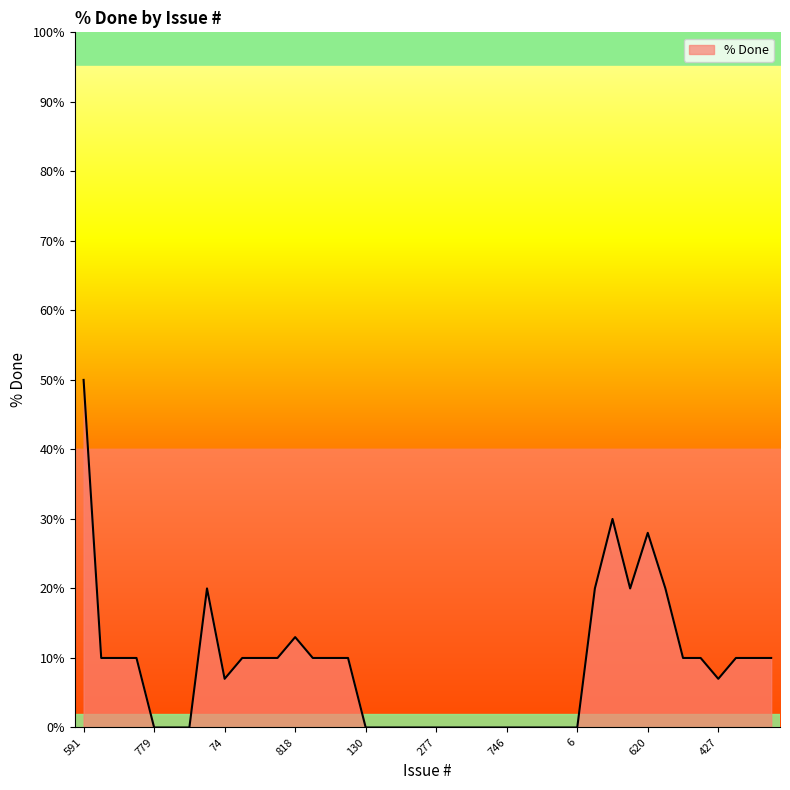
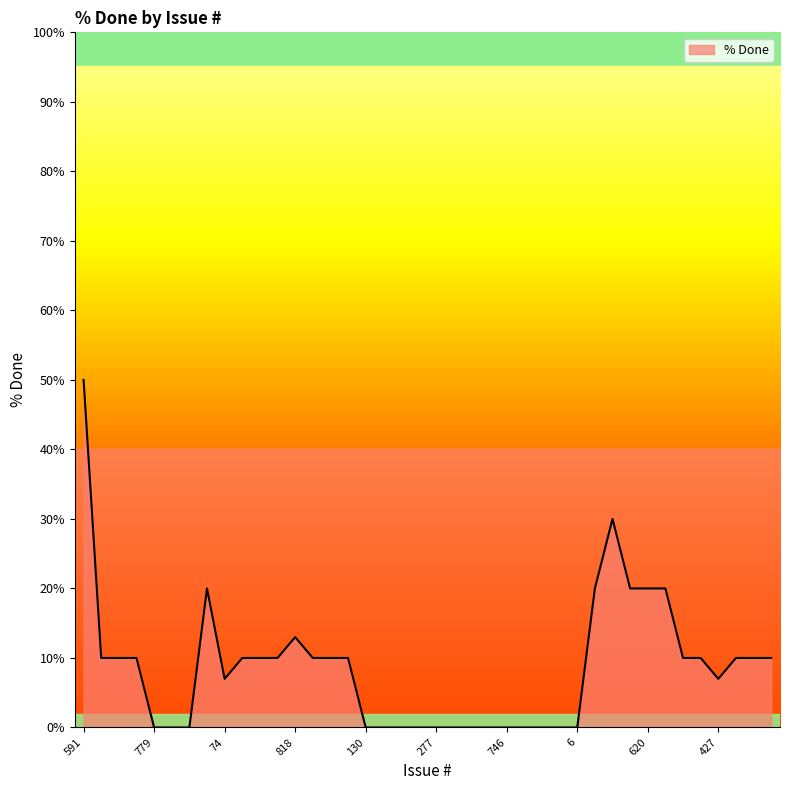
  {
    "591": "50%",
    "74": "7%",
    "818": "13%",
-   "620": "28%",
+   "620": "20%",
    "427": "7%"
  }
